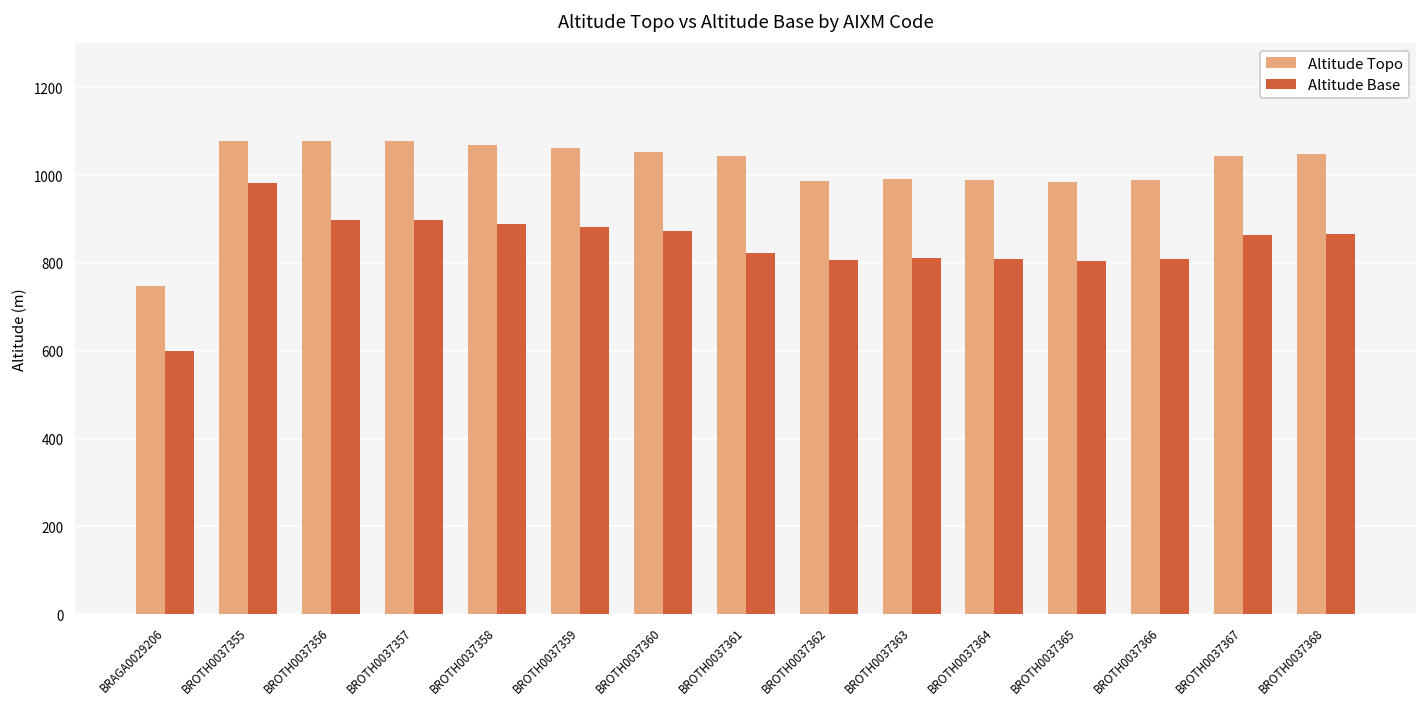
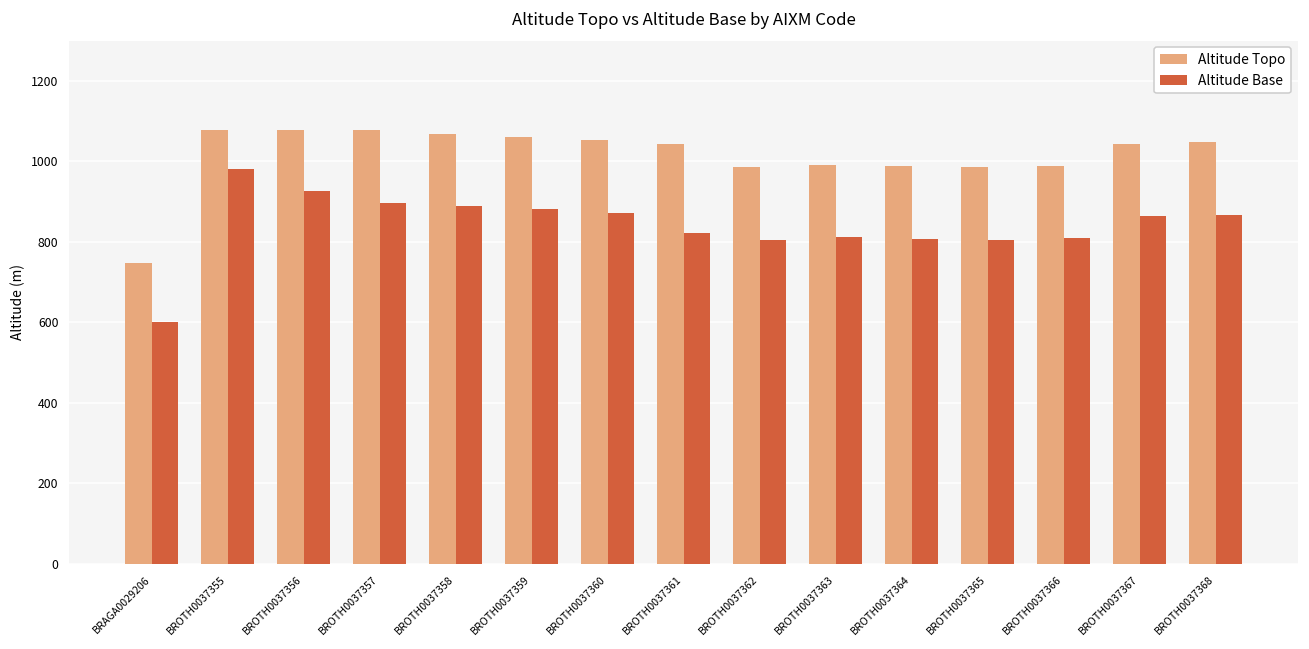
  {
    "Altitude Topo": {
      "BRAGA0029206": 750,
      "BROTH0037355": 1080,
      "BROTH0037356": 1080,
      "BROTH0037357": 1080,
      "BROTH0037358": 1070,
      "BROTH0037359": 1060,
      "BROTH0037360": 1050,
      "BROTH0037361": 1040,
      "BROTH0037362": 990,
      "BROTH0037363": 990,
      "BROTH0037364": 990,
      "BROTH0037365": 990,
      "BROTH0037366": 990,
      "BROTH0037367": 1040,
      "BROTH0037368": 1050
    },
    "Altitude Base": {
      "BRAGA0029206": 600,
      "BROTH0037355": 980,
-     "BROTH0037356": 900,
+     "BROTH0037356": 930,
      "BROTH0037357": 900,
      "BROTH0037358": 890,
      "BROTH0037359": 880,
      "BROTH0037360": 870,
      "BROTH0037361": 820,
      "BROTH0037362": 810,
      "BROTH0037363": 810,
      "BROTH0037364": 810,
      "BROTH0037365": 810,
      "BROTH0037366": 810,
      "BROTH0037367": 860,
      "BROTH0037368": 870
    }
  }
